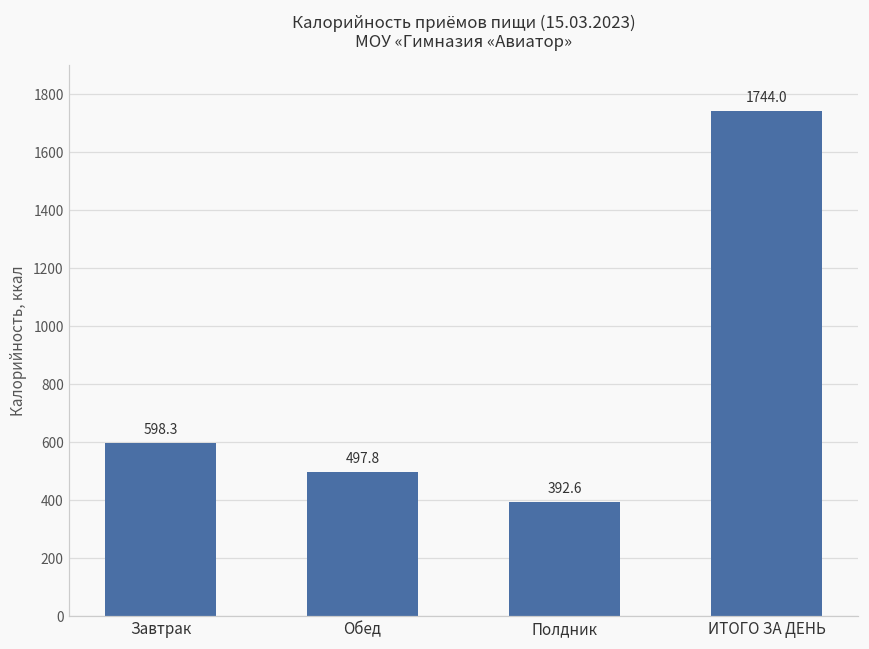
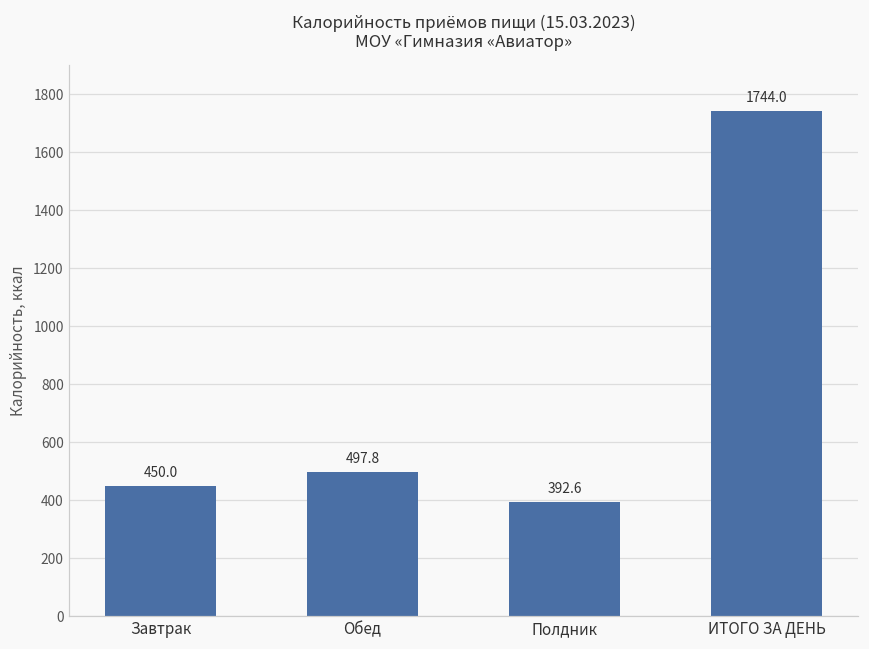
  {
-   "Завтрак": 598.3,
+   "Завтрак": 450.0,
    "Обед": 497.8,
    "Полдник": 392.6,
    "ИТОГО ЗА ДЕНЬ": 1744.0
  }
